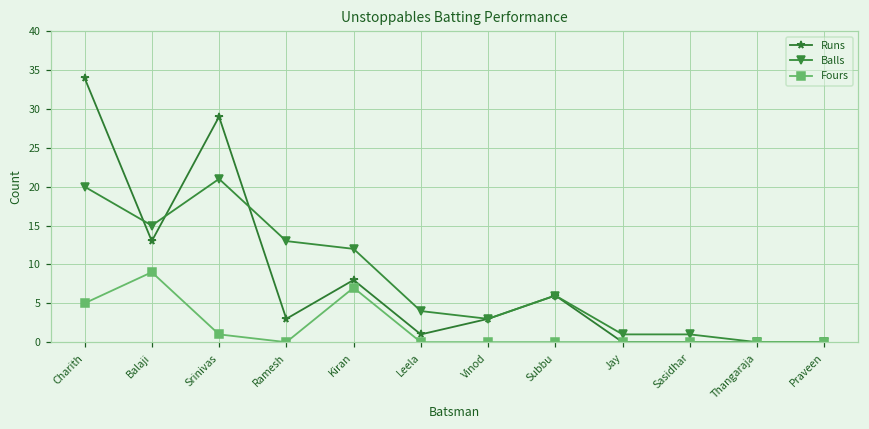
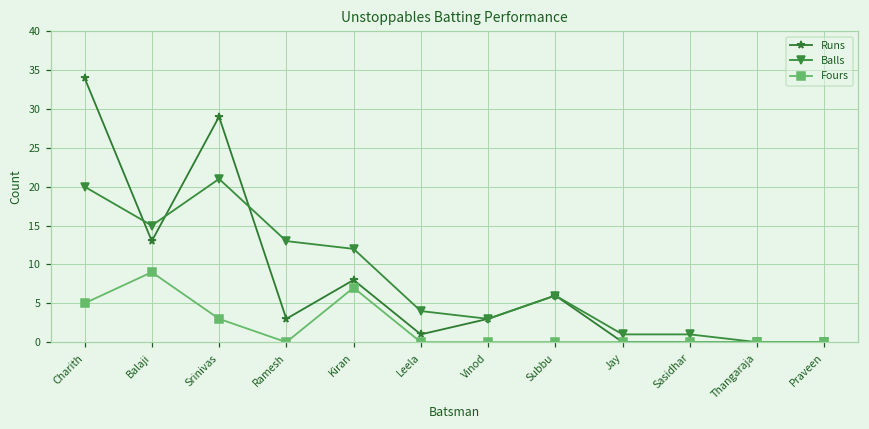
  {
    "Fours": {
      "Charith": 5,
      "Balaji": 9,
-     "Srinivas": 1,
+     "Srinivas": 3,
      "Ramesh": 0,
      "Kiran": 7,
      "Leela": 0,
      "Vinod": 0,
      "Subbu": 0
    }
  }
